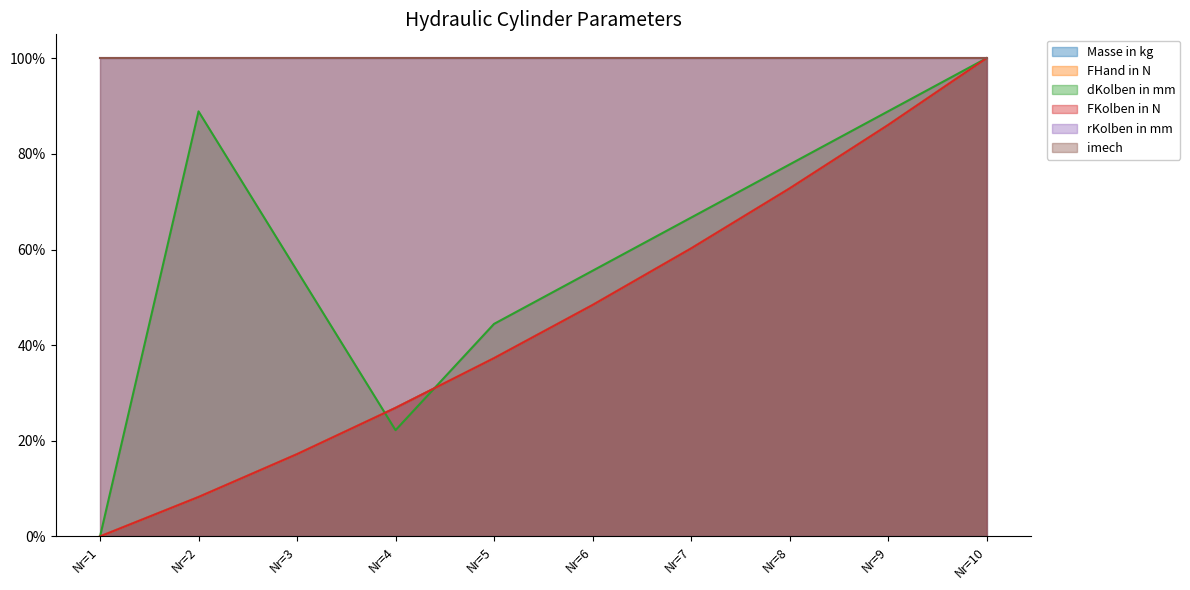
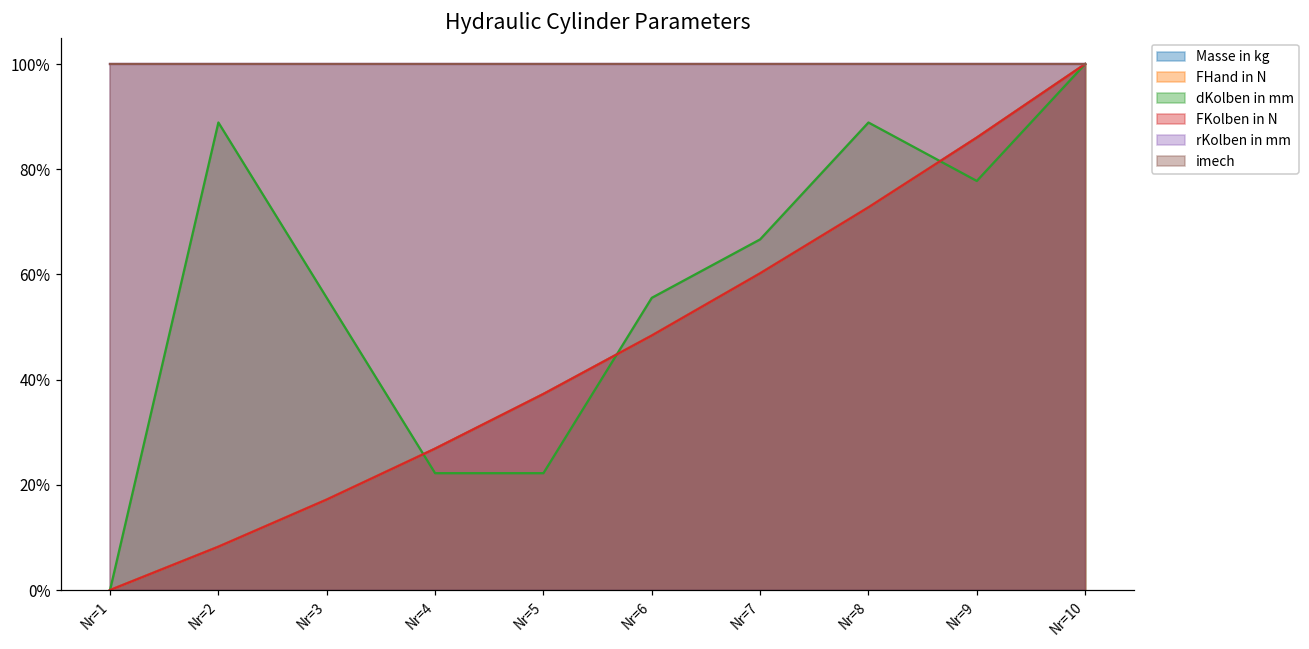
  {
    "dKolben in mm": {
      "Nr=2": "89%",
      "Nr=3": "56%",
      "Nr=4": "22%",
-     "Nr=5": "44%",
+     "Nr=5": "22%",
      "Nr=6": "56%",
      "Nr=7": "67%",
-     "Nr=8": "78%",
-     "Nr=9": "89%"
+     "Nr=8": "89%",
+     "Nr=9": "78%"
    }
  }
